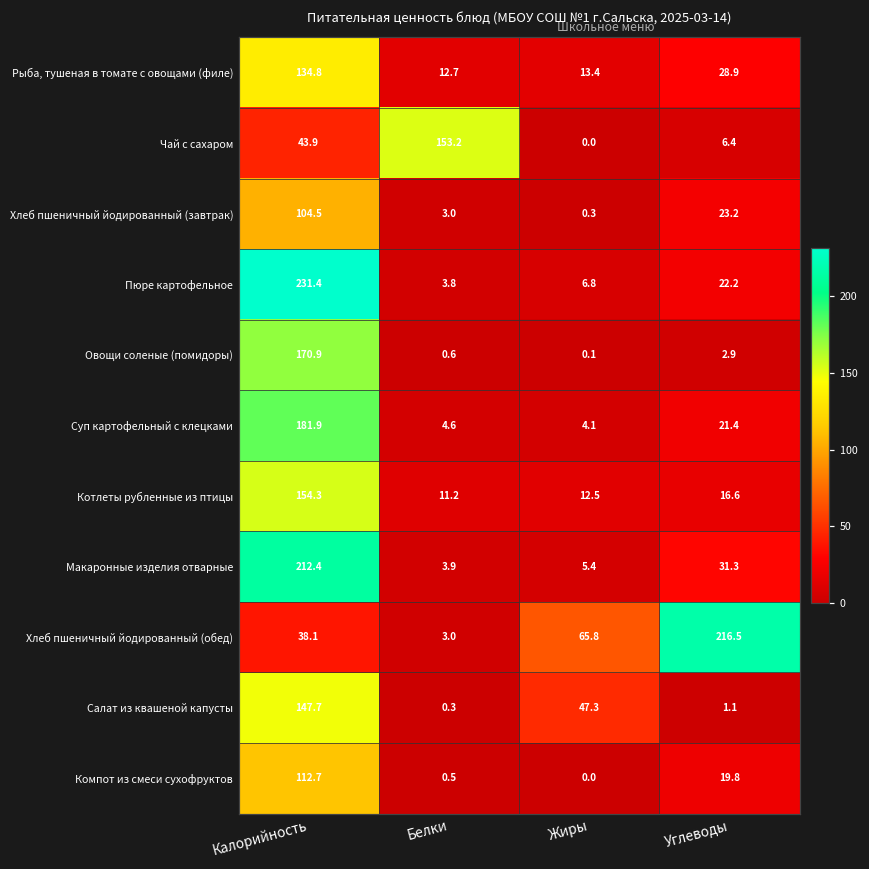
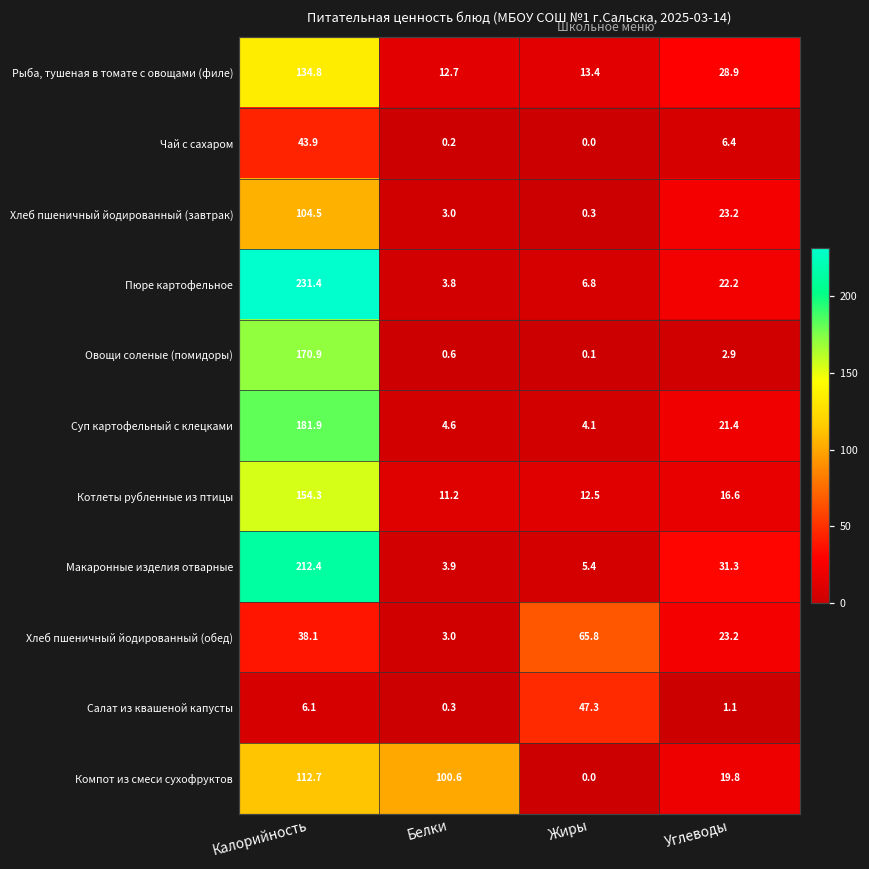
  {
    "Рыба, тушеная в томате с овощами (филе)": {
      "Калорийность": 134.8,
      "Белки": 12.7,
      "Жиры": 13.4,
      "Углеводы": 28.9
    },
    "Чай с сахаром": {
      "Калорийность": 43.9,
-     "Белки": 153.2,
+     "Белки": 0.2,
      "Жиры": 0.0,
      "Углеводы": 6.4
    },
    "Хлеб пшеничный йодированный (завтрак)": {
      "Калорийность": 104.5,
      "Белки": 3.0,
      "Жиры": 0.3,
      "Углеводы": 23.2
    },
    "Пюре картофельное": {
      "Калорийность": 231.4,
      "Белки": 3.8,
      "Жиры": 6.8,
      "Углеводы": 22.2
    },
    "Овощи соленые (помидоры)": {
      "Калорийность": 170.9,
      "Белки": 0.6,
      "Жиры": 0.1,
      "Углеводы": 2.9
    },
    "Суп картофельный с клецками": {
      "Калорийность": 181.9,
      "Белки": 4.6,
      "Жиры": 4.1,
      "Углеводы": 21.4
    },
    "Котлеты рубленные из птицы": {
      "Калорийность": 154.3,
      "Белки": 11.2,
      "Жиры": 12.5,
      "Углеводы": 16.6
    },
    "Макаронные изделия отварные": {
      "Калорийность": 212.4,
      "Белки": 3.9,
      "Жиры": 5.4,
      "Углеводы": 31.3
    },
    "Хлеб пшеничный йодированный (обед)": {
      "Калорийность": 38.1,
      "Белки": 3.0,
      "Жиры": 65.8,
-     "Углеводы": 216.5
+     "Углеводы": 23.2
    },
    "Салат из квашеной капусты": {
-     "Калорийность": 147.7,
+     "Калорийность": 6.1,
      "Белки": 0.3,
      "Жиры": 47.3,
      "Углеводы": 1.1
    },
    "Компот из смеси сухофруктов": {
      "Калорийность": 112.7,
-     "Белки": 0.5,
+     "Белки": 100.6,
      "Жиры": 0.0,
      "Углеводы": 19.8
    }
  }
